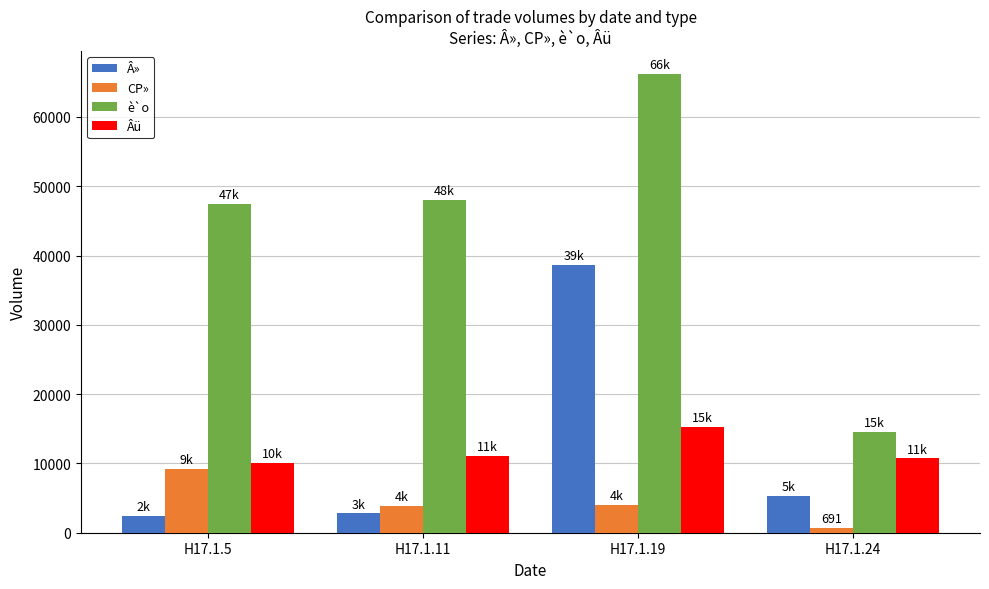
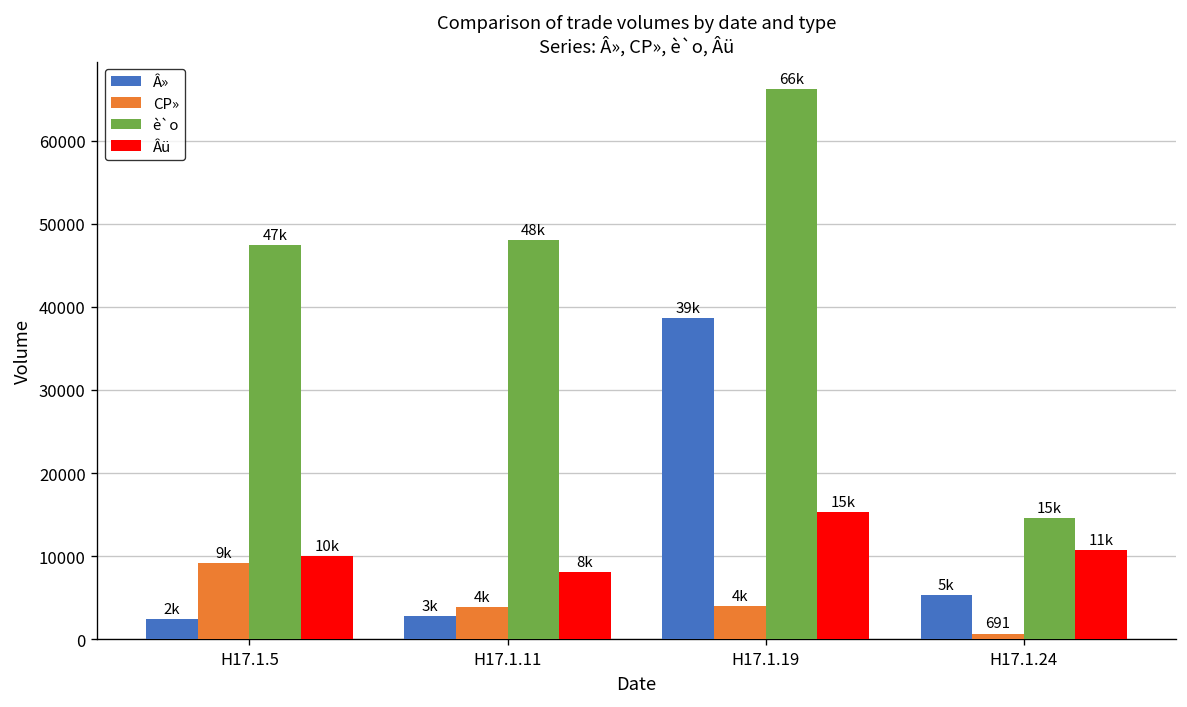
  {
    "Â»": {
      "H17.1.5": "2k",
      "H17.1.11": "3k",
      "H17.1.19": "39k",
      "H17.1.24": "5k"
    },
    "CP»": {
      "H17.1.5": "9k",
      "H17.1.11": "4k",
      "H17.1.19": "4k",
      "H17.1.24": "691"
    },
    "è`o": {
      "H17.1.5": "47k",
      "H17.1.11": "48k",
      "H17.1.19": "66k",
      "H17.1.24": "15k"
    },
    "Âü": {
      "H17.1.5": "10k",
-     "H17.1.11": "11k",
+     "H17.1.11": "8k",
      "H17.1.19": "15k",
      "H17.1.24": "11k"
    }
  }
